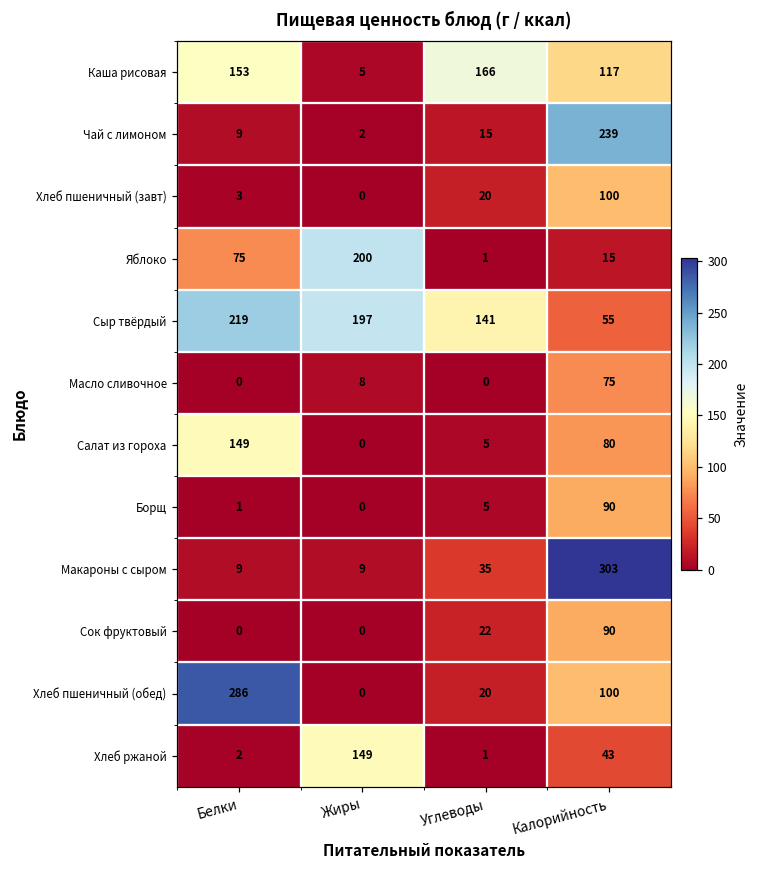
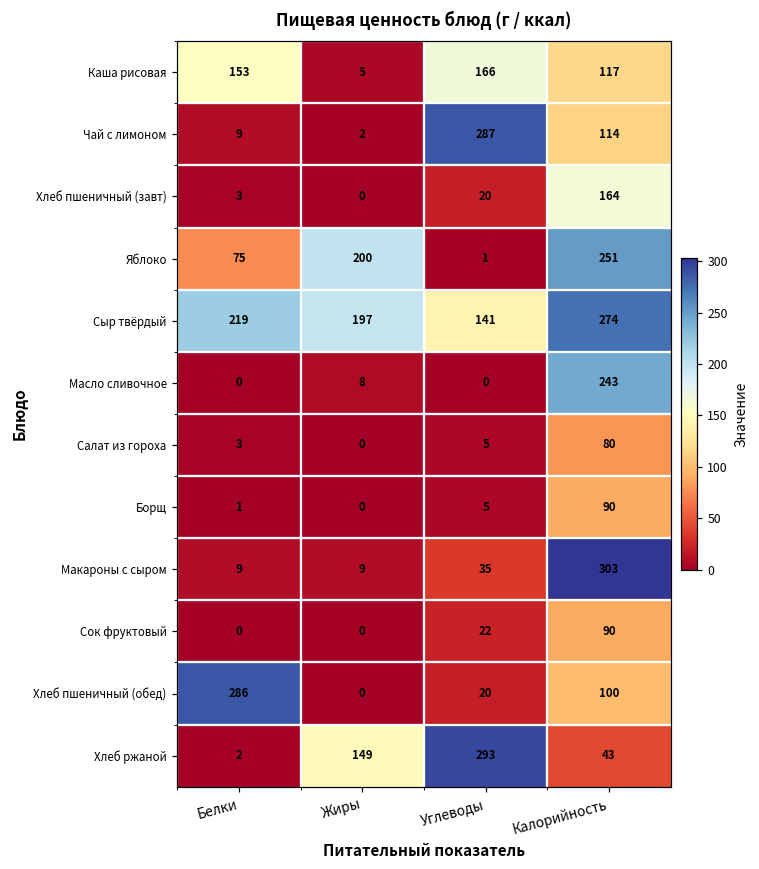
  {
    "Каша рисовая": {
      "Белки": 153,
      "Жиры": 5,
      "Углеводы": 166,
      "Калорийность": 117
    },
    "Чай с лимоном": {
      "Белки": 9,
      "Жиры": 2,
-     "Углеводы": 15,
-     "Калорийность": 239
+     "Углеводы": 287,
+     "Калорийность": 114
    },
    "Хлеб пшеничный (завт)": {
      "Белки": 3,
      "Жиры": 0,
      "Углеводы": 20,
-     "Калорийность": 100
+     "Калорийность": 164
    },
    "Яблоко": {
      "Белки": 75,
      "Жиры": 200,
      "Углеводы": 1,
-     "Калорийность": 15
+     "Калорийность": 251
    },
    "Сыр твёрдый": {
      "Белки": 219,
      "Жиры": 197,
      "Углеводы": 141,
-     "Калорийность": 55
+     "Калорийность": 274
    },
    "Масло сливочное": {
      "Белки": 0,
      "Жиры": 8,
      "Углеводы": 0,
-     "Калорийность": 75
+     "Калорийность": 243
    },
    "Салат из гороха": {
-     "Белки": 149,
+     "Белки": 3,
      "Жиры": 0,
      "Углеводы": 5,
      "Калорийность": 80
    },
    "Борщ": {
      "Белки": 1,
      "Жиры": 0,
      "Углеводы": 5,
      "Калорийность": 90
    },
    "Макароны с сыром": {
      "Белки": 9,
      "Жиры": 9,
      "Углеводы": 35,
      "Калорийность": 303
    },
    "Сок фруктовый": {
      "Белки": 0,
      "Жиры": 0,
      "Углеводы": 22,
      "Калорийность": 90
    },
    "Хлеб пшеничный (обед)": {
      "Белки": 286,
      "Жиры": 0,
      "Углеводы": 20,
      "Калорийность": 100
    },
    "Хлеб ржаной": {
      "Белки": 2,
      "Жиры": 149,
-     "Углеводы": 1,
+     "Углеводы": 293,
      "Калорийность": 43
    }
  }
